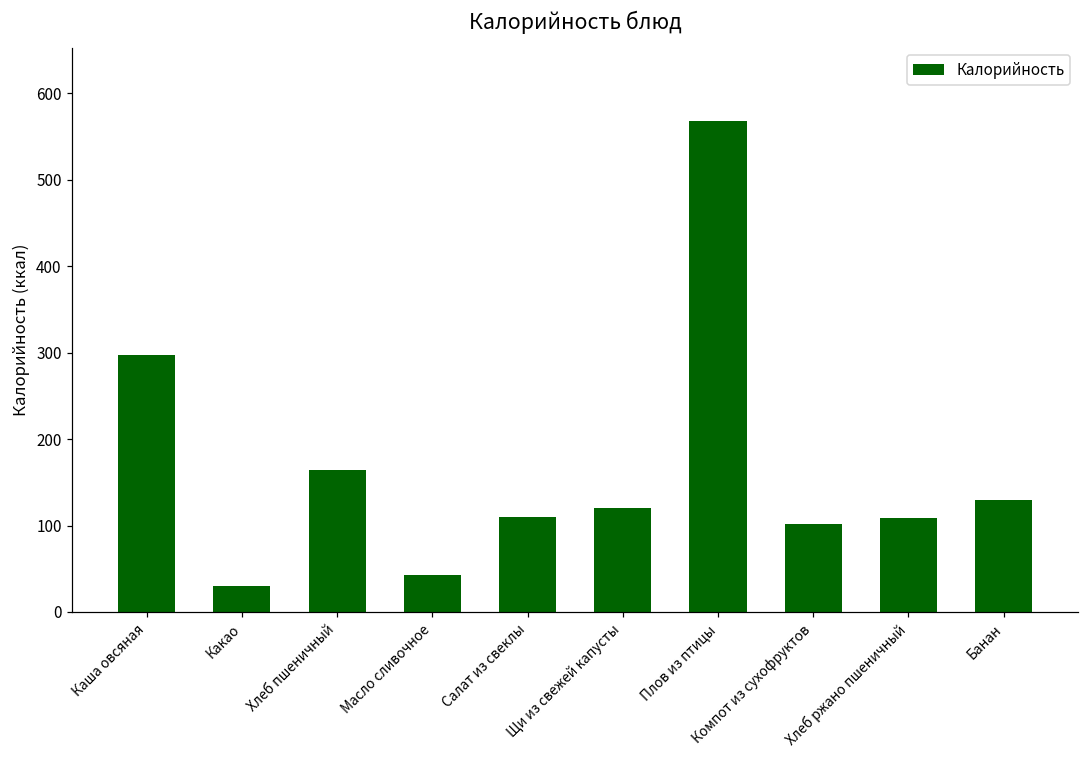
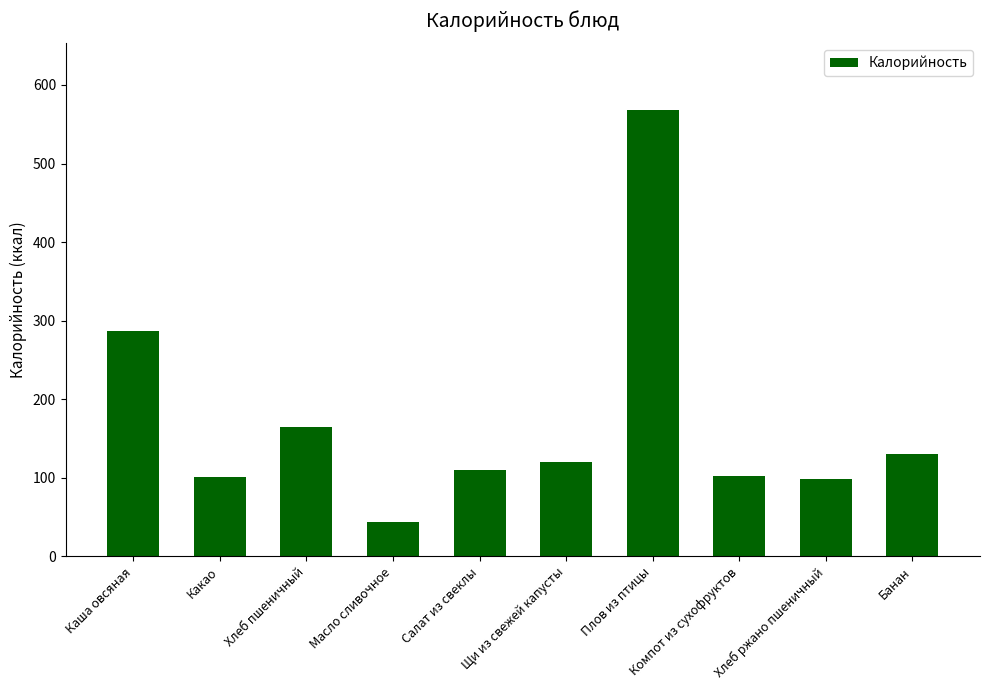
  {
-   "Каша овсяная": 300,
-   "Какао": 30,
+   "Каша овсяная": 290,
+   "Какао": 100,
    "Хлеб пшеничный": 160,
    "Масло сливочное": 40,
    "Салат из свеклы": 110,
    "Щи из свежей капусты": 120,
    "Плов из птицы": 570,
    "Компот из сухофруктов": 100,
-   "Хлеб ржано пшеничный": 110,
+   "Хлеб ржано пшеничный": 100,
    "Банан": 130
  }
